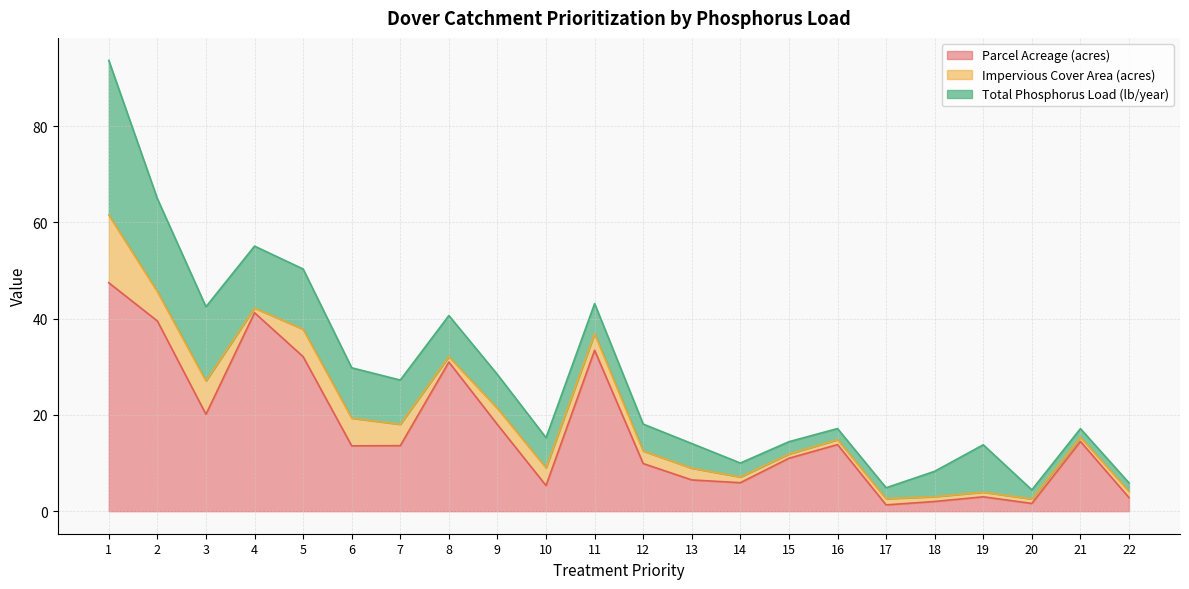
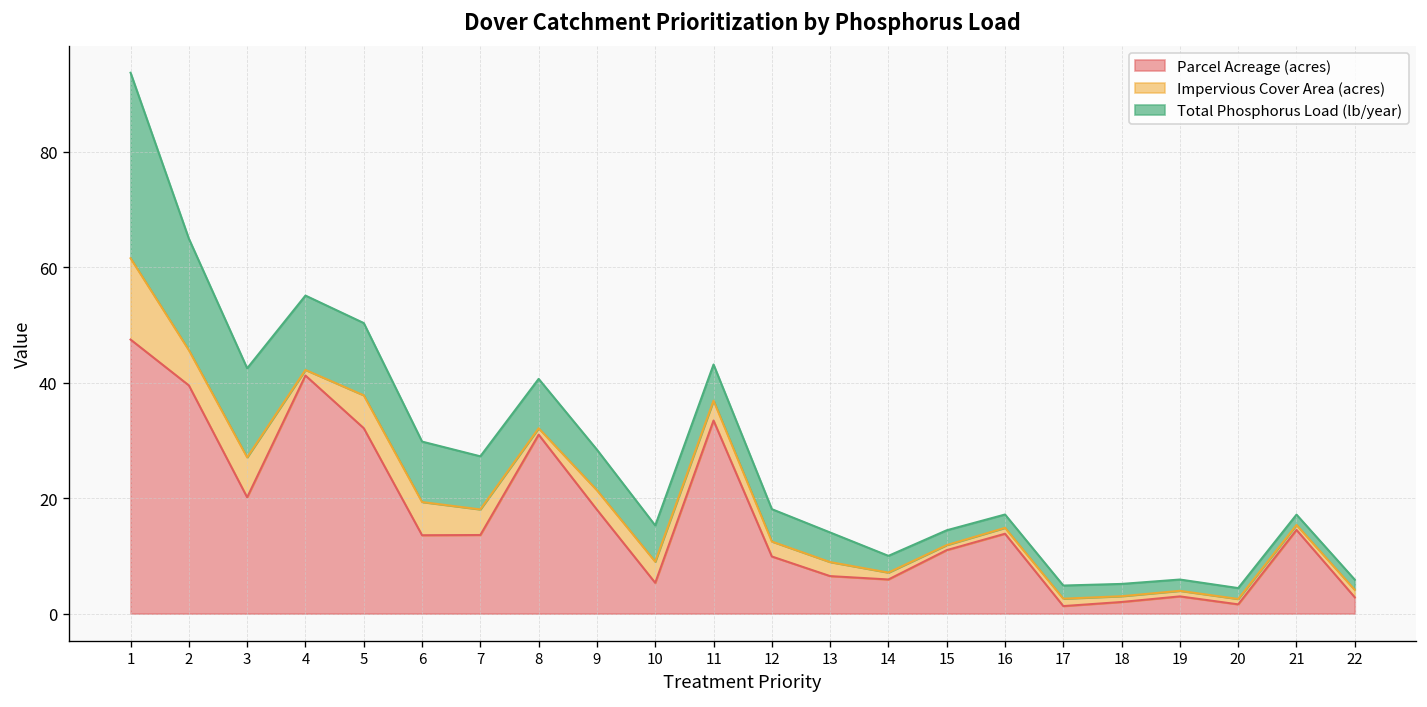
  {
    "Parcel Acreage (acres)": {
      "1": 47,
      "2": 40,
      "3": 20,
      "4": 41,
      "5": 32,
      "6": 14,
      "7": 14,
      "8": 31,
      "9": 18,
      "10": 5,
      "11": 33,
      "12": 10,
      "13": 7,
      "14": 6,
      "15": 11,
      "16": 14,
      "17": 1,
      "18": 2,
      "19": 3,
      "20": 2,
      "21": 15,
      "22": 3
    },
    "Impervious Cover Area (acres)": {
      "1": 14,
      "2": 6,
      "3": 7,
      "4": 1,
      "5": 6,
      "6": 6,
      "7": 4,
      "8": 1,
      "9": 3,
      "10": 4,
      "11": 3,
      "12": 3,
      "13": 2,
      "14": 1,
      "15": 1,
      "16": 1,
      "17": 1,
      "18": 1,
      "19": 1,
      "20": 1,
      "21": 1,
      "22": 1
    },
    "Total Phosphorus Load (lb/year)": {
      "1": 32,
      "2": 19,
      "3": 15,
      "4": 13,
      "5": 13,
      "6": 10,
      "7": 9,
      "8": 9,
      "9": 7,
      "10": 6,
      "11": 6,
      "12": 6,
      "13": 5,
      "14": 3,
      "15": 3,
      "16": 2,
      "17": 2,
-     "18": 5,
-     "19": 10,
+     "18": 2,
+     "19": 2,
      "20": 2,
      "21": 2,
      "22": 2
    }
  }
